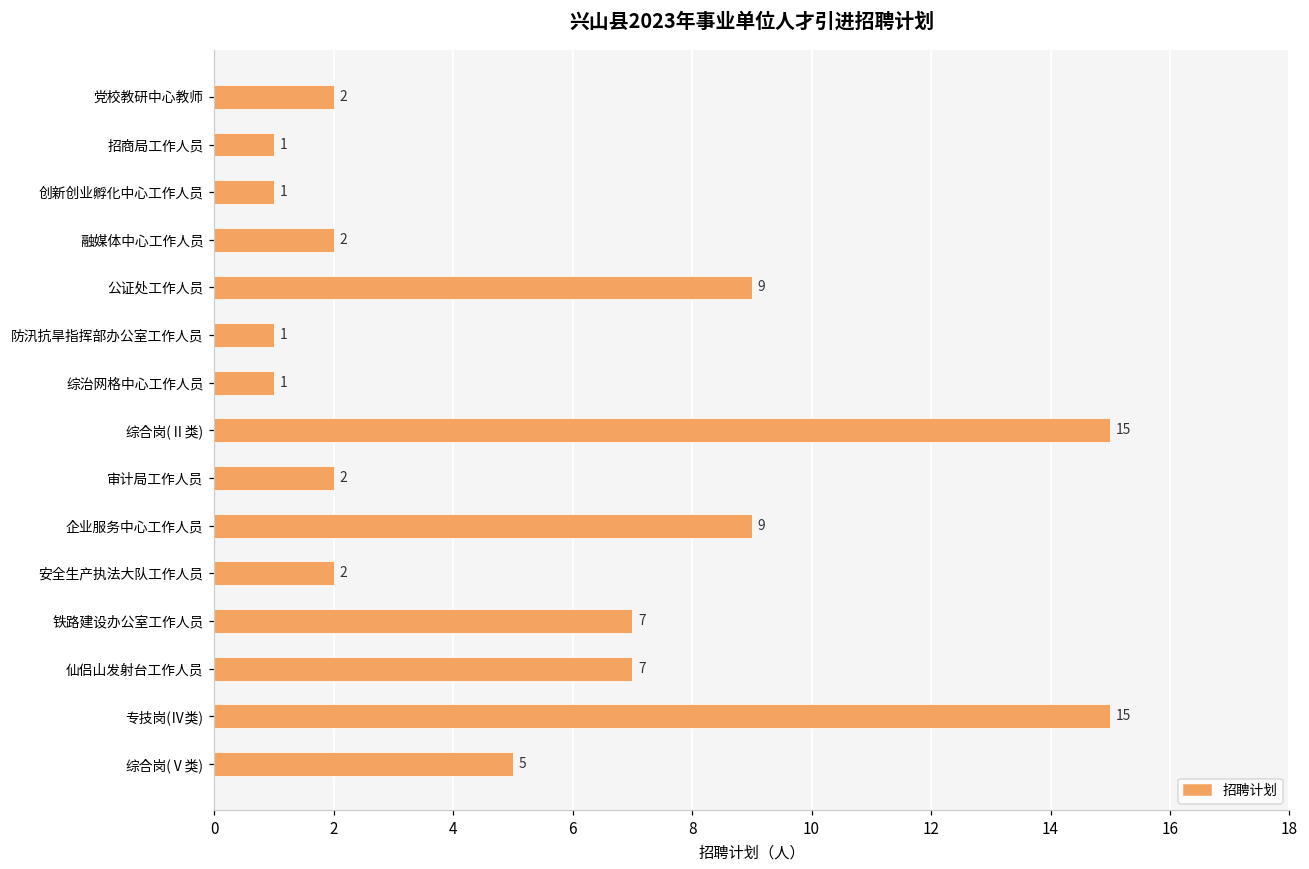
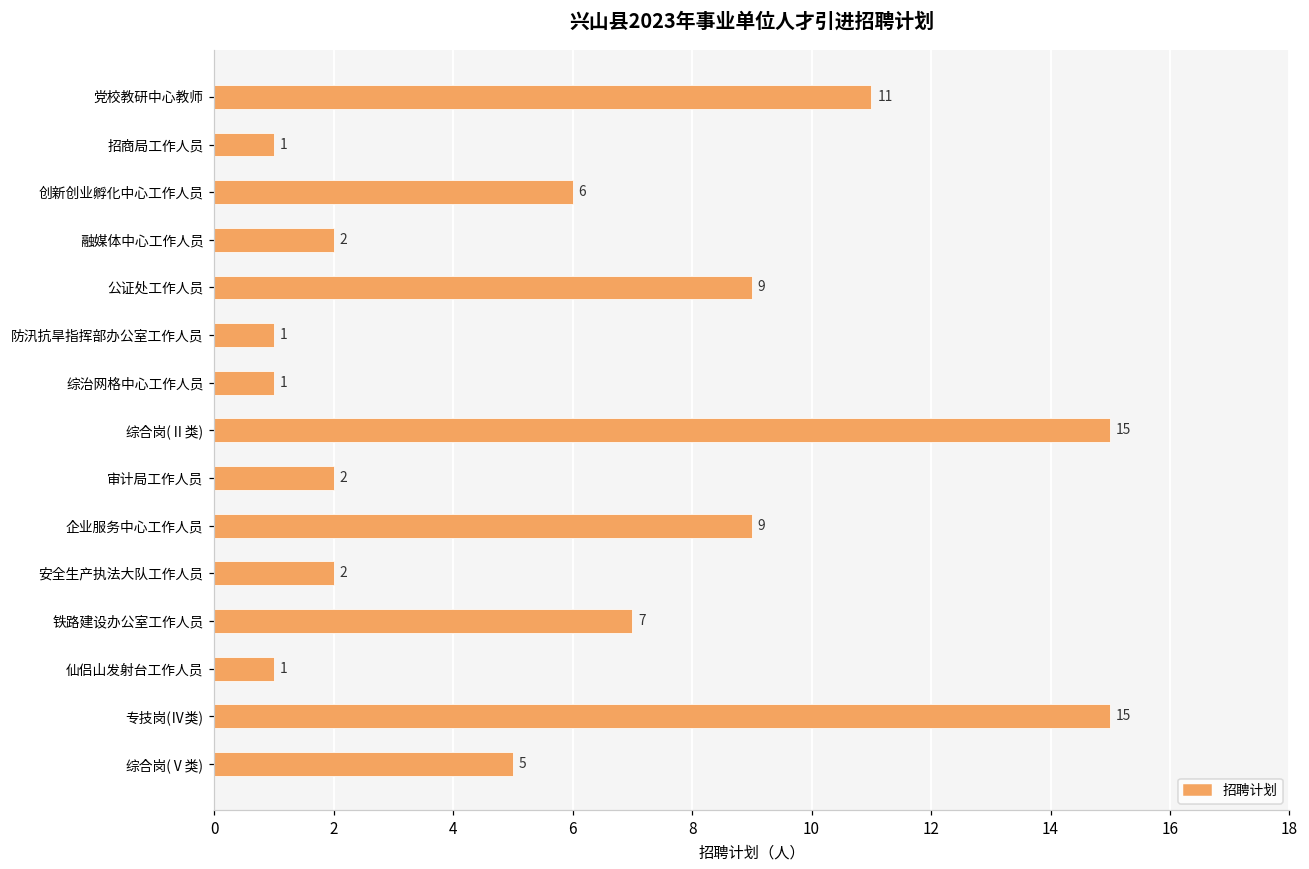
  {
-   "党校教研中心教师": 2,
+   "党校教研中心教师": 11,
    "招商局工作人员": 1,
-   "创新创业孵化中心工作人员": 1,
+   "创新创业孵化中心工作人员": 6,
    "融媒体中心工作人员": 2,
    "公证处工作人员": 9,
    "防汛抗旱指挥部办公室工作人员": 1,
    "综治网格中心工作人员": 1,
    "综合岗(Ⅱ类)": 15,
    "审计局工作人员": 2,
    "企业服务中心工作人员": 9,
    "安全生产执法大队工作人员": 2,
    "铁路建设办公室工作人员": 7,
-   "仙侣山发射台工作人员": 7,
+   "仙侣山发射台工作人员": 1,
    "专技岗(Ⅳ类)": 15,
    "综合岗(Ⅴ类)": 5
  }
